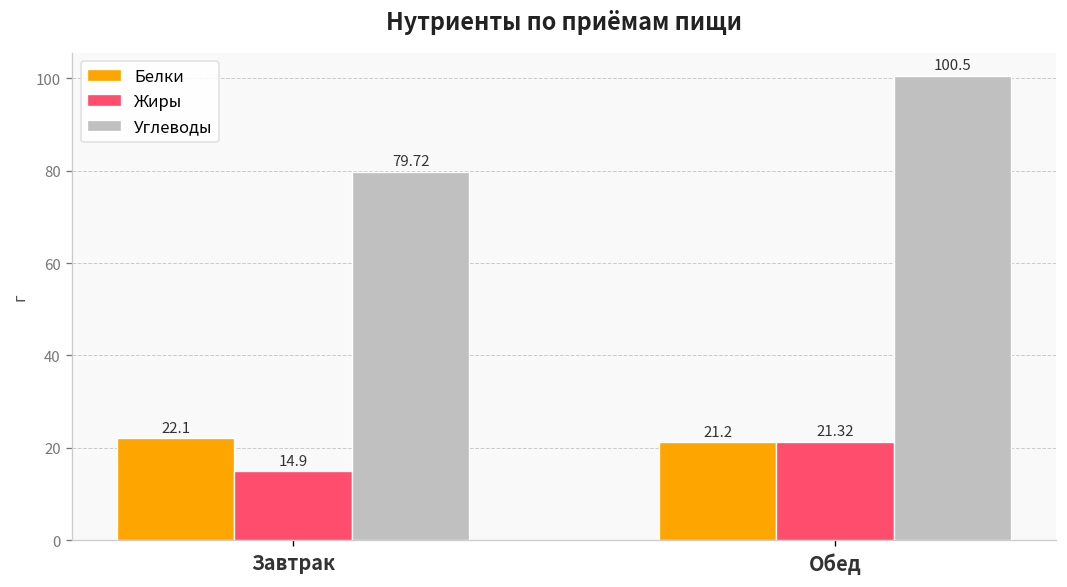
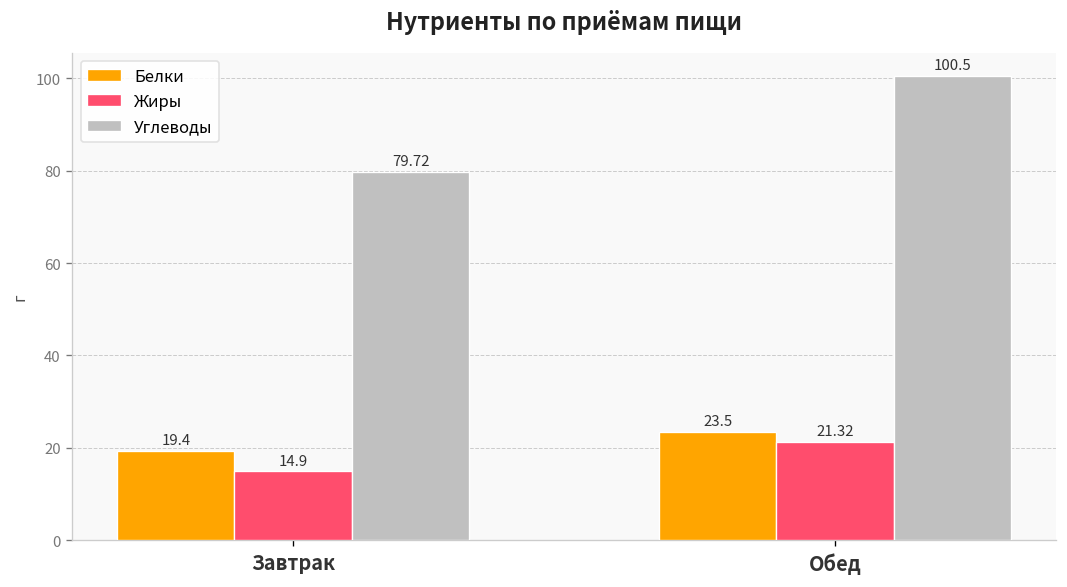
  {
    "Белки": {
-     "Завтрак": 22.1,
-     "Обед": 21.2
+     "Завтрак": 19.4,
+     "Обед": 23.5
    },
    "Жиры": {
      "Завтрак": 14.9,
      "Обед": 21.32
    },
    "Углеводы": {
      "Завтрак": 79.72,
      "Обед": 100.5
    }
  }
